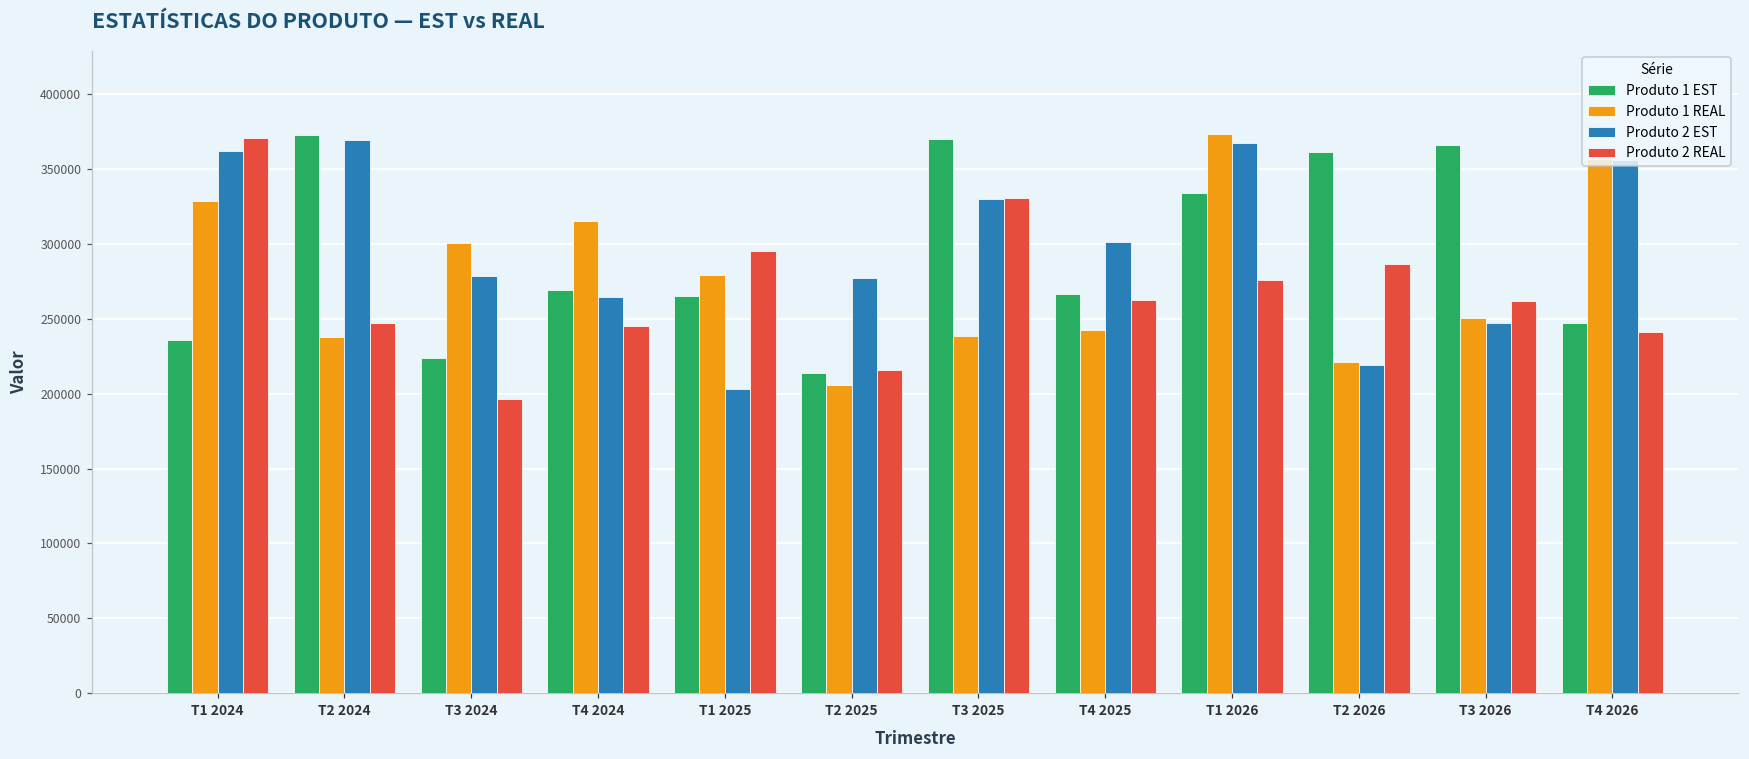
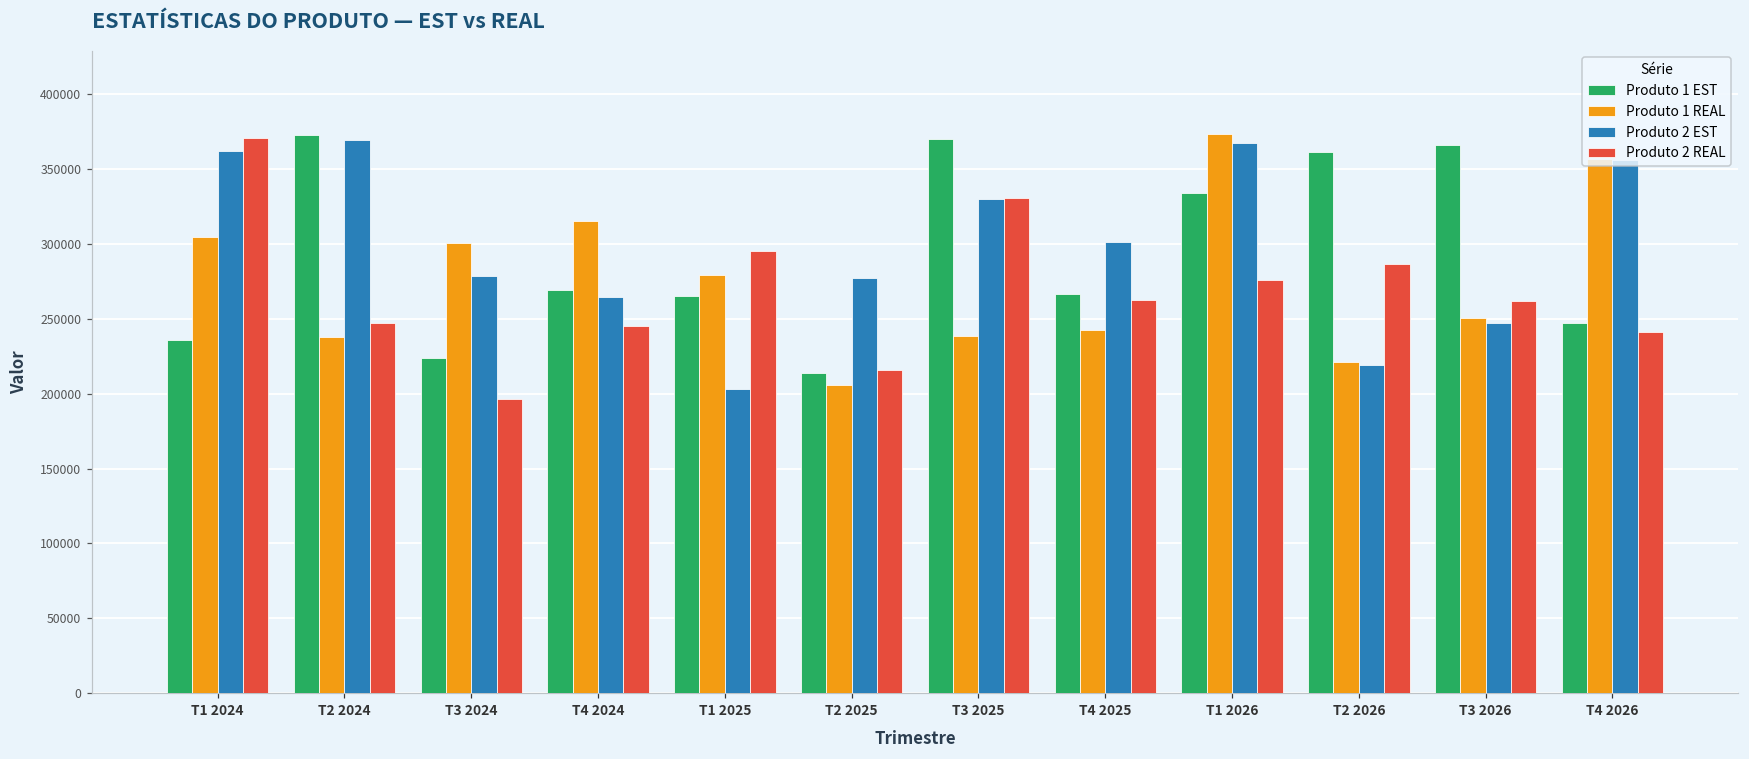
  {
    "Produto 1 EST": {
      "T1 2024": 236000,
      "T2 2024": 373000,
      "T3 2024": 224000,
      "T4 2024": 269000,
      "T1 2025": 265000,
      "T2 2025": 214000,
      "T3 2025": 370000,
      "T4 2025": 267000,
      "T1 2026": 334000,
      "T2 2026": 362000,
      "T3 2026": 366000,
      "T4 2026": 247000
    },
    "Produto 1 REAL": {
-     "T1 2024": 329000,
+     "T1 2024": 304000,
      "T2 2024": 238000,
      "T3 2024": 301000,
      "T4 2024": 315000,
      "T1 2025": 279000,
      "T2 2025": 206000,
      "T3 2025": 238000,
      "T4 2025": 242000,
      "T1 2026": 373000,
      "T2 2026": 221000,
      "T3 2026": 251000
    },
    "Produto 2 EST": {
      "T1 2024": 362000,
      "T2 2024": 369000,
      "T3 2024": 279000,
      "T4 2024": 264000,
      "T1 2025": 203000,
      "T2 2025": 277000,
      "T3 2025": 330000,
      "T4 2025": 302000,
      "T1 2026": 368000,
      "T2 2026": 219000,
      "T3 2026": 247000
    },
    "Produto 2 REAL": {
      "T1 2024": 371000,
      "T2 2024": 247000,
      "T3 2024": 196000,
      "T4 2024": 245000,
      "T1 2025": 295000,
      "T2 2025": 216000,
      "T3 2025": 330000,
      "T4 2025": 263000,
      "T1 2026": 276000,
      "T2 2026": 287000,
      "T3 2026": 262000,
      "T4 2026": 241000
    }
  }
